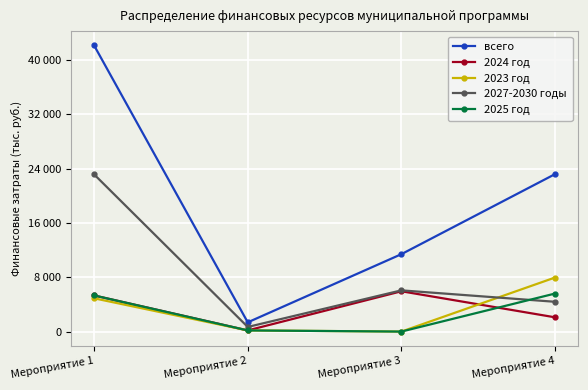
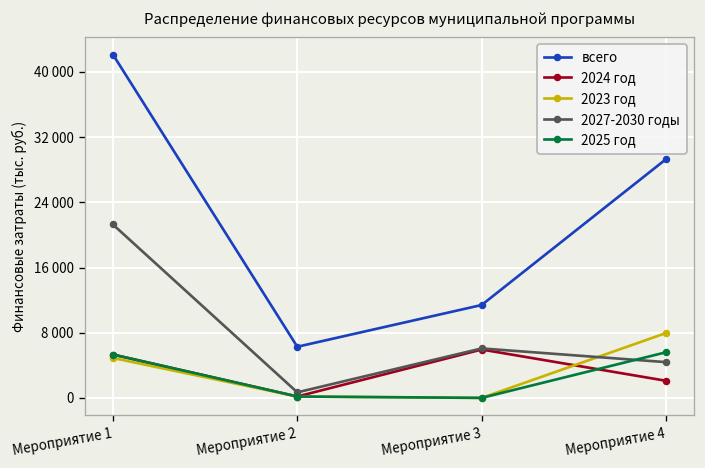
  {
    "всего": {
      "Мероприятие 1": 42000,
-     "Мероприятие 2": 1000,
+     "Мероприятие 2": 6000,
      "Мероприятие 3": 11000,
-     "Мероприятие 4": 23000
+     "Мероприятие 4": 29000
    },
    "2024 год": {
      "Мероприятие 4": 2000
    },
    "2023 год": {
      "Мероприятие 1": 5000,
      "Мероприятие 4": 8000
    },
    "2027-2030 годы": {
-     "Мероприятие 1": 23000,
+     "Мероприятие 1": 21000,
      "Мероприятие 2": 1000,
      "Мероприятие 4": 4000
    },
    "2025 год": {
      "Мероприятие 4": 6000
    }
  }
